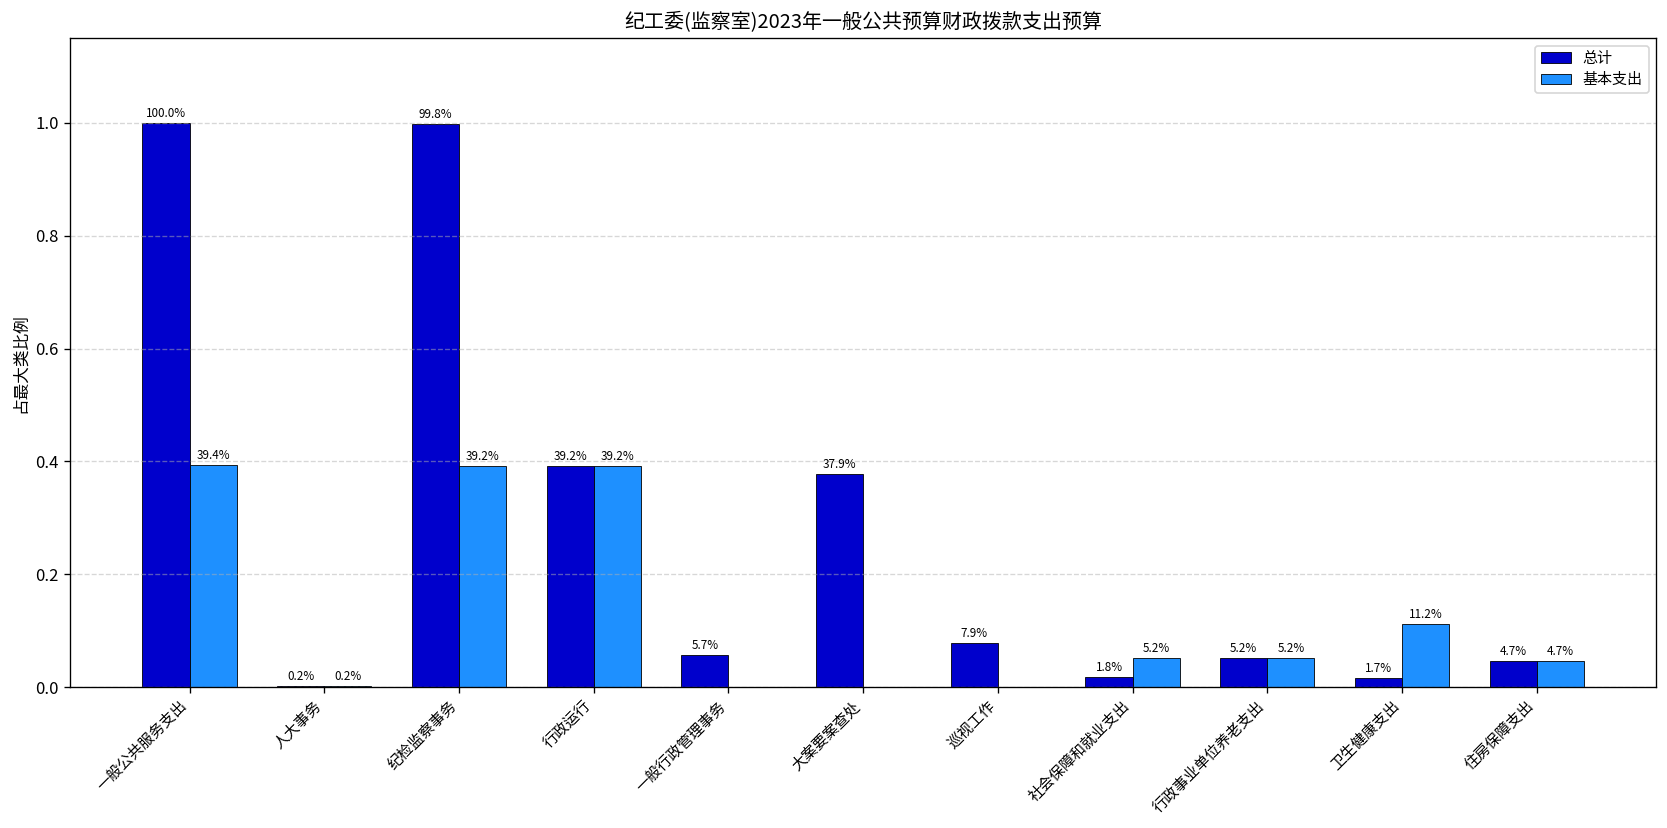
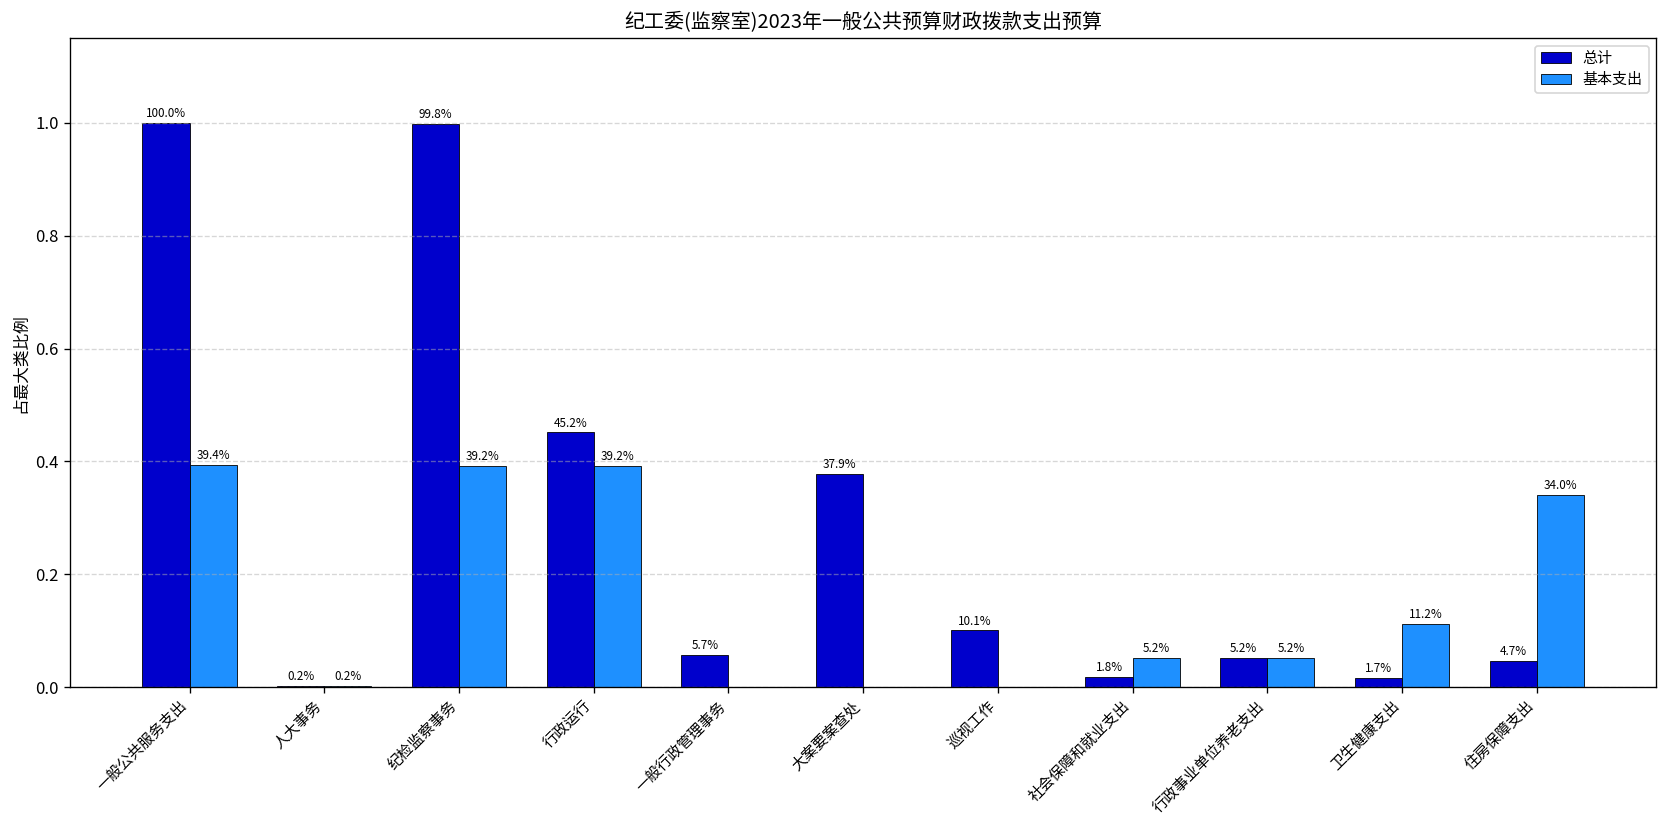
  {
    "总计": {
      "一般公共服务支出": "100.0%",
      "人大事务": "0.2%",
      "纪检监察事务": "99.8%",
-     "行政运行": "39.2%",
+     "行政运行": "45.2%",
      "一般行政管理事务": "5.7%",
      "大案要案查处": "37.9%",
-     "巡视工作": "7.9%",
+     "巡视工作": "10.1%",
      "社会保障和就业支出": "1.8%",
      "行政事业单位养老支出": "5.2%",
      "卫生健康支出": "1.7%",
      "住房保障支出": "4.7%"
    },
    "基本支出": {
      "一般公共服务支出": "39.4%",
      "人大事务": "0.2%",
      "纪检监察事务": "39.2%",
      "行政运行": "39.2%",
      "社会保障和就业支出": "5.2%",
      "行政事业单位养老支出": "5.2%",
      "卫生健康支出": "11.2%",
-     "住房保障支出": "4.7%"
+     "住房保障支出": "34.0%"
    }
  }
